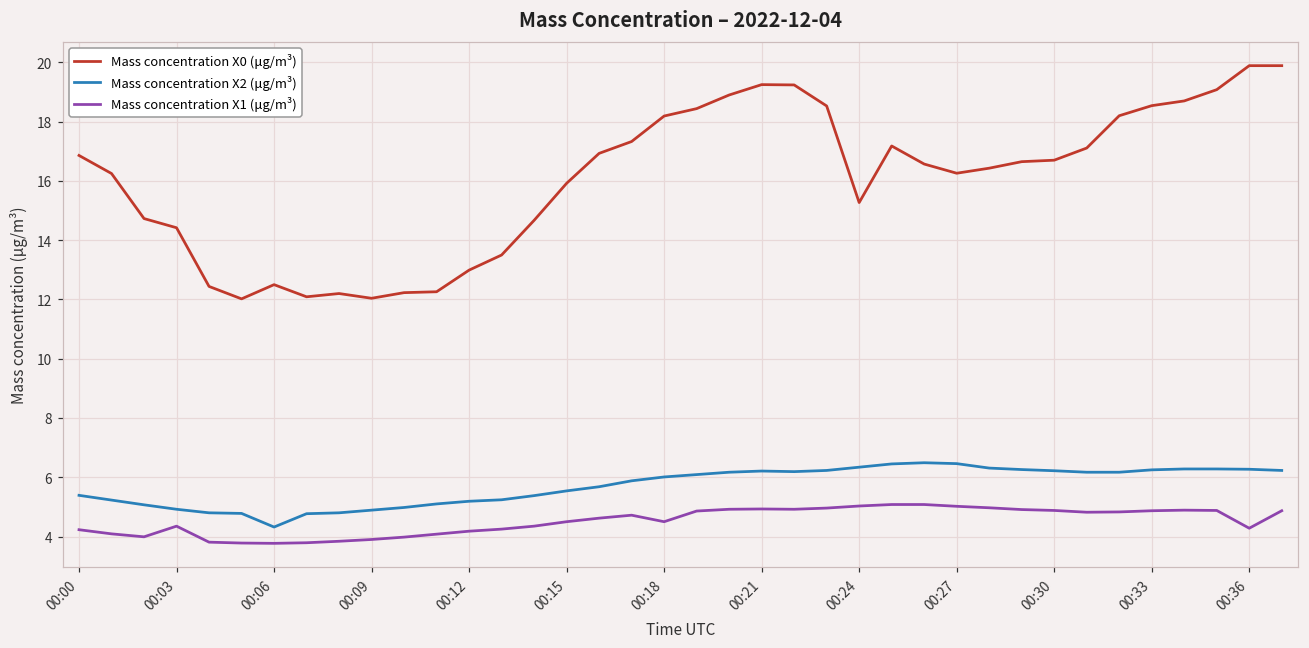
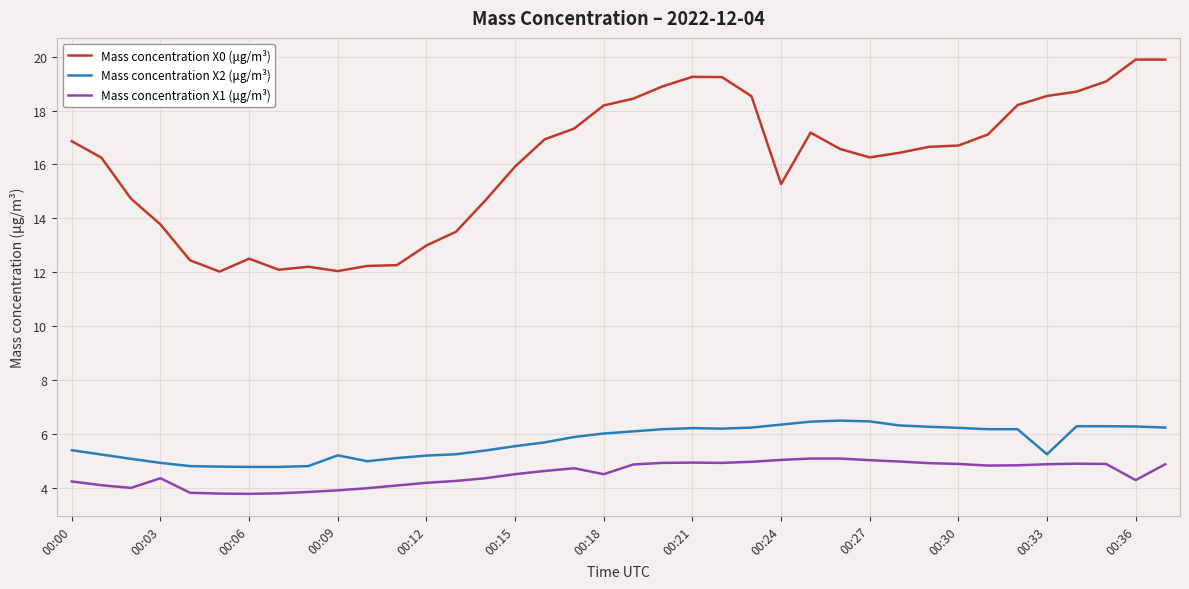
  {
    "Mass concentration X0 (μg/m³)": {
      "00:00": 16.9,
-     "00:03": 14.4,
+     "00:03": 13.8,
      "00:06": 12.5,
      "00:09": 12.0,
      "00:12": 13.0,
      "00:15": 15.9,
      "00:18": 18.2,
      "00:21": 19.3,
      "00:24": 15.3,
      "00:27": 16.3,
      "00:30": 16.7,
      "00:33": 18.5,
      "00:36": 19.9
    },
    "Mass concentration X2 (μg/m³)": {
      "00:00": 5.4,
      "00:03": 4.9,
-     "00:06": 4.3,
-     "00:09": 4.9,
+     "00:06": 4.8,
+     "00:09": 5.2,
      "00:12": 5.2,
      "00:15": 5.5,
      "00:18": 6.0,
      "00:21": 6.2,
      "00:24": 6.3,
      "00:27": 6.5,
      "00:30": 6.2,
-     "00:33": 6.3,
+     "00:33": 5.2,
      "00:36": 6.3
    },
    "Mass concentration X1 (μg/m³)": {
      "00:00": 4.2,
      "00:03": 4.4,
      "00:06": 3.8,
      "00:09": 3.9,
      "00:12": 4.2,
      "00:15": 4.5,
      "00:18": 4.5,
      "00:21": 4.9,
      "00:24": 5.0,
      "00:27": 5.0,
      "00:30": 4.9,
      "00:33": 4.9,
      "00:36": 4.3
    }
  }
